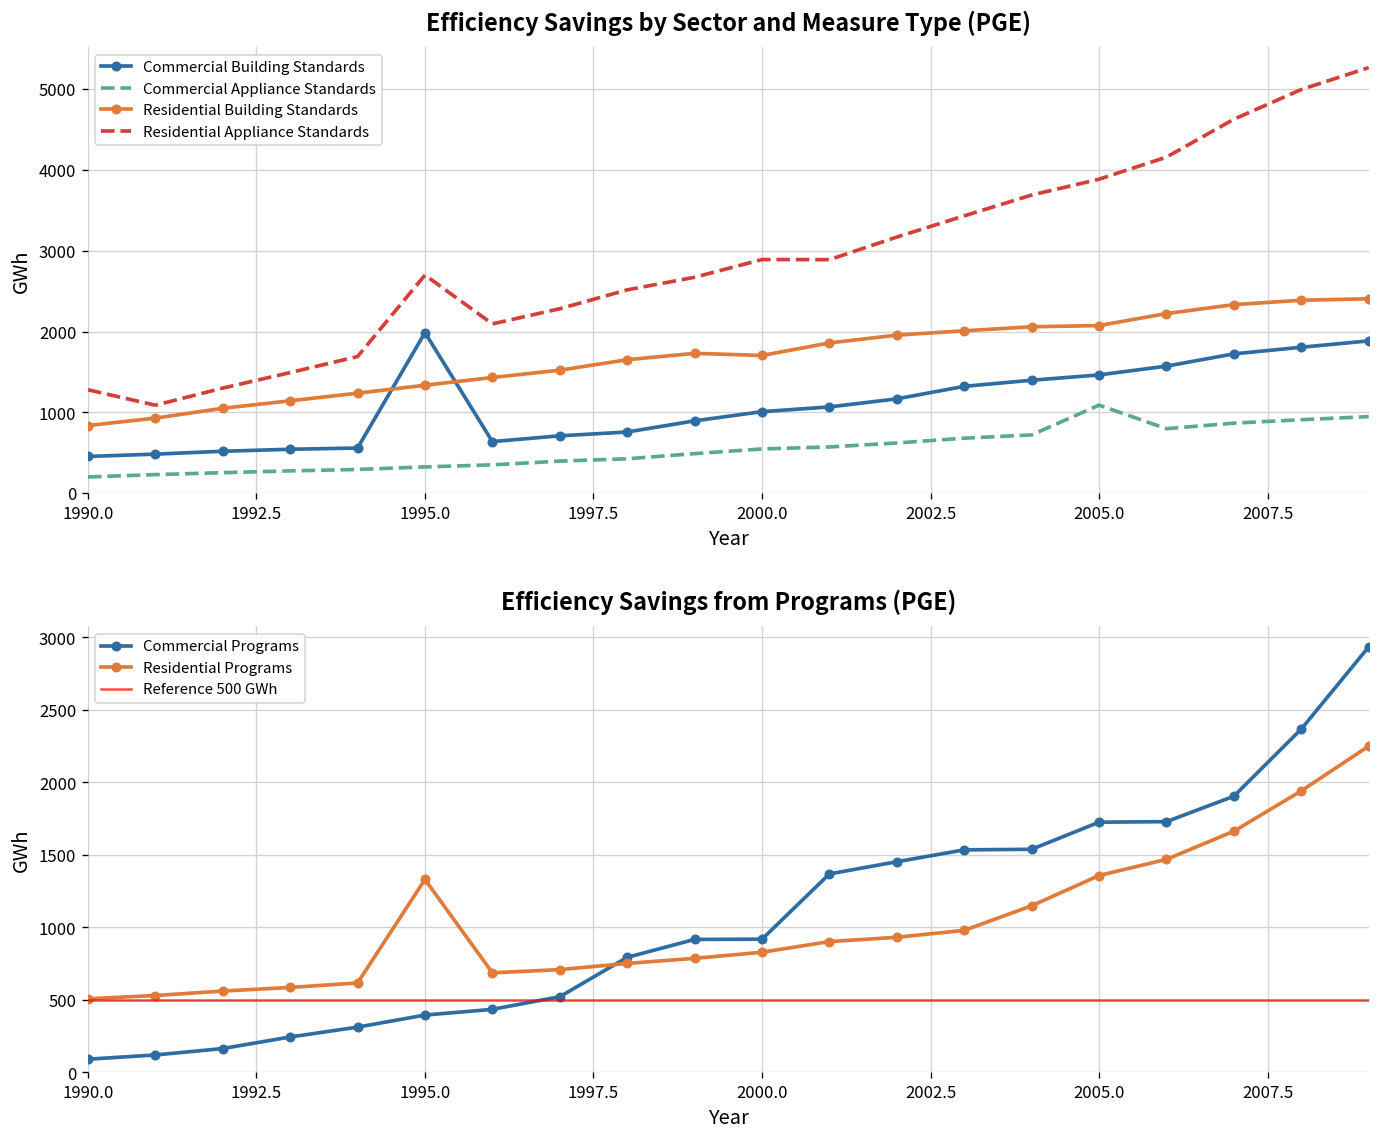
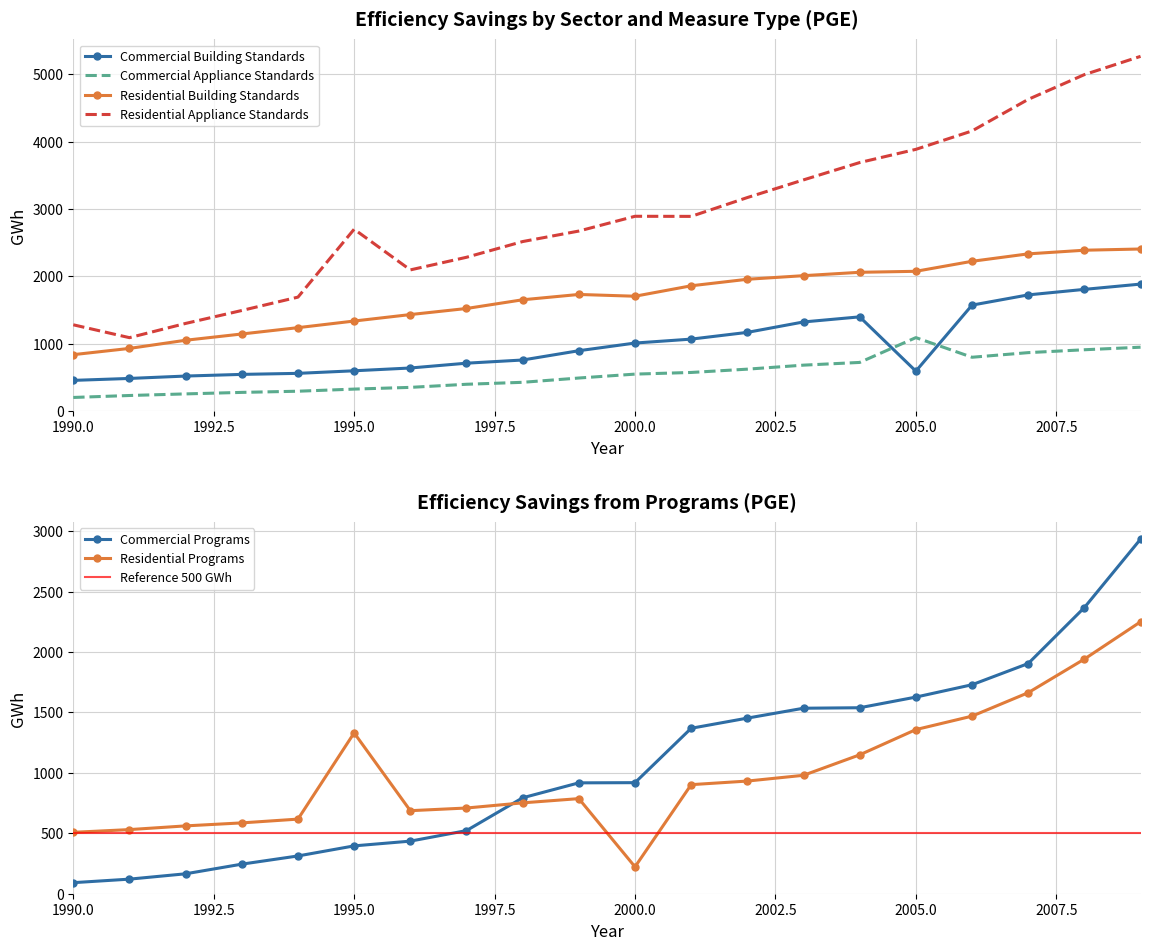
  {
    "Efficiency Savings by Sector and Measure Type (PGE)": {
      "Commercial Building Standards": {
        "1990.0": 500,
-       "1995.0": 2000,
+       "1995.0": 600,
        "2000.0": 1000,
-       "2005.0": 1500
+       "2005.0": 600
      },
      "Commercial Appliance Standards": {
        "1990.0": 200,
        "1995.0": 300,
        "2000.0": 500,
        "2005.0": 1100
      },
      "Residential Building Standards": {
        "1990.0": 800,
        "1995.0": 1300,
        "2000.0": 1700,
        "2005.0": 2100
      },
      "Residential Appliance Standards": {
        "1990.0": 1300,
        "1995.0": 2700,
        "2000.0": 2900,
        "2005.0": 3900
      }
    },
    "Efficiency Savings from Programs (PGE)": {
      "Commercial Programs": {
        "1990.0": 90,
        "1995.0": 400,
        "2000.0": 920,
-       "2005.0": 1730
+       "2005.0": 1630
      },
      "Residential Programs": {
        "1990.0": 510,
        "1995.0": 1330,
-       "2000.0": 830,
+       "2000.0": 220,
        "2005.0": 1360
      }
    }
  }
